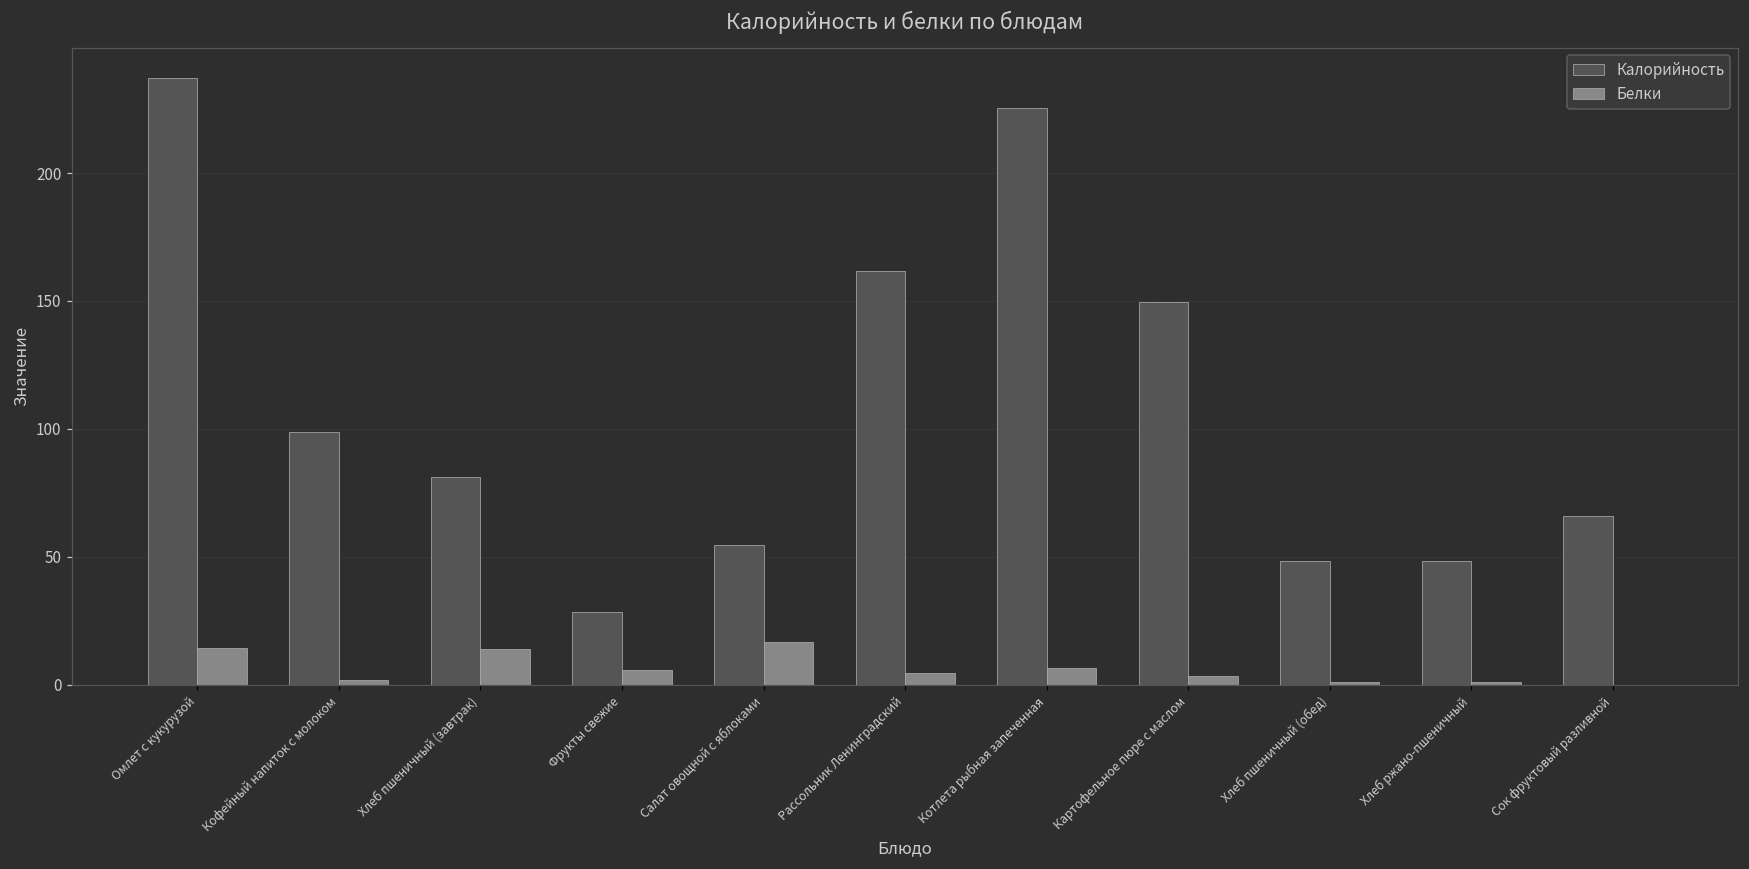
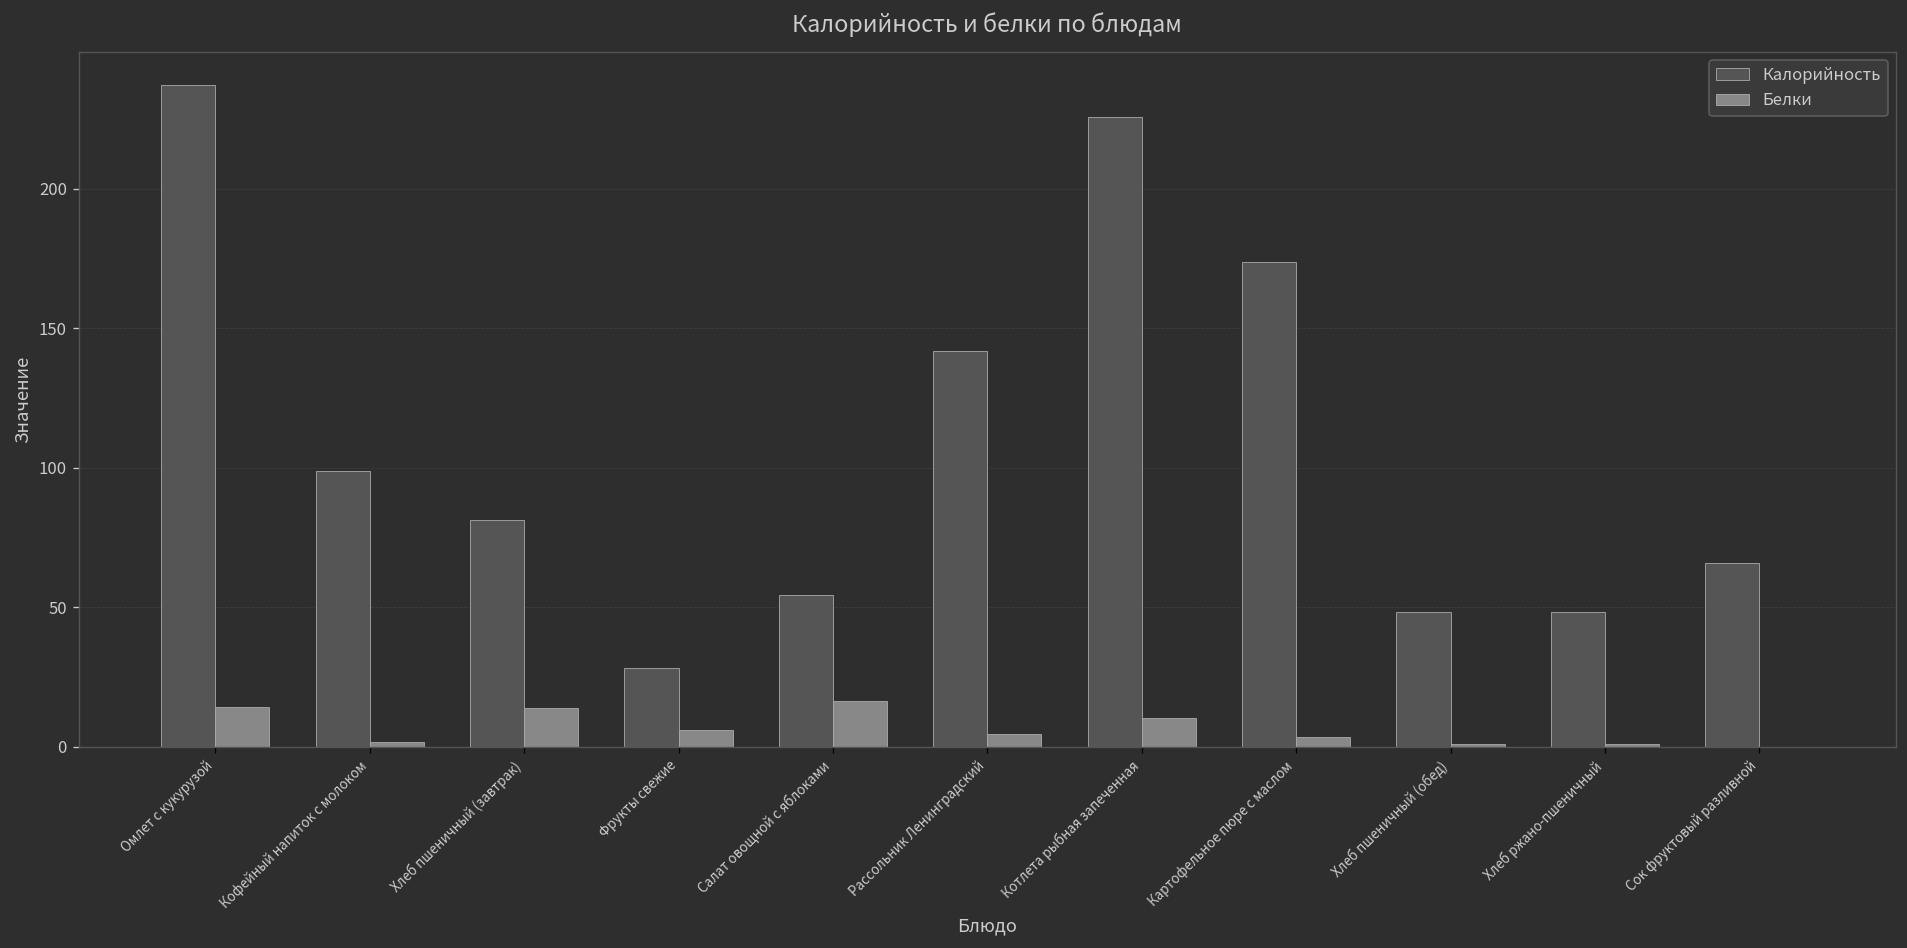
  {
    "Калорийность": {
      "Омлет с кукурузой": 237,
      "Кофейный напиток с молоком": 99,
      "Хлеб пшеничный (завтрак)": 81,
      "Фрукты свежие": 28,
      "Салат овощной с яблоками": 54,
-     "Рассольник Ленинградский": 162,
+     "Рассольник Ленинградский": 142,
      "Котлета рыбная запеченная": 226,
-     "Картофельное пюре с маслом": 150,
+     "Картофельное пюре с маслом": 174,
      "Хлеб пшеничный (обед)": 48,
      "Хлеб ржано-пшеничный": 48,
      "Сок фруктовый разливной": 66
    },
    "Белки": {
      "Омлет с кукурузой": 14,
      "Кофейный напиток с молоком": 2,
      "Хлеб пшеничный (завтрак)": 14,
      "Фрукты свежие": 6,
      "Салат овощной с яблоками": 17,
      "Рассольник Ленинградский": 5,
-     "Котлета рыбная запеченная": 6,
+     "Котлета рыбная запеченная": 10,
      "Картофельное пюре с маслом": 3,
      "Хлеб пшеничный (обед)": 1,
      "Хлеб ржано-пшеничный": 1,
      "Сок фруктовый разливной": 0
    }
  }
